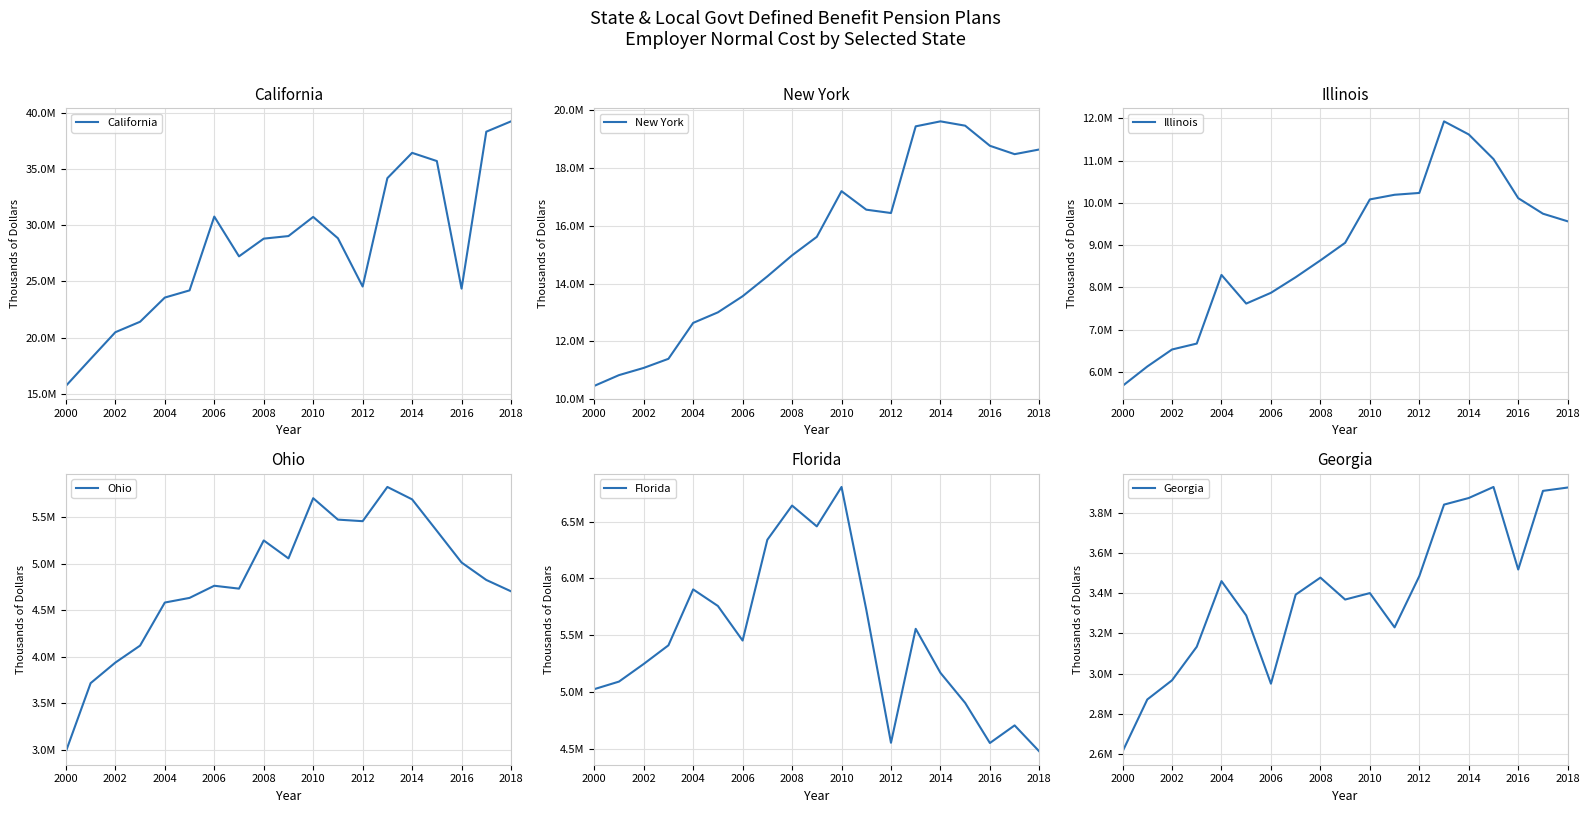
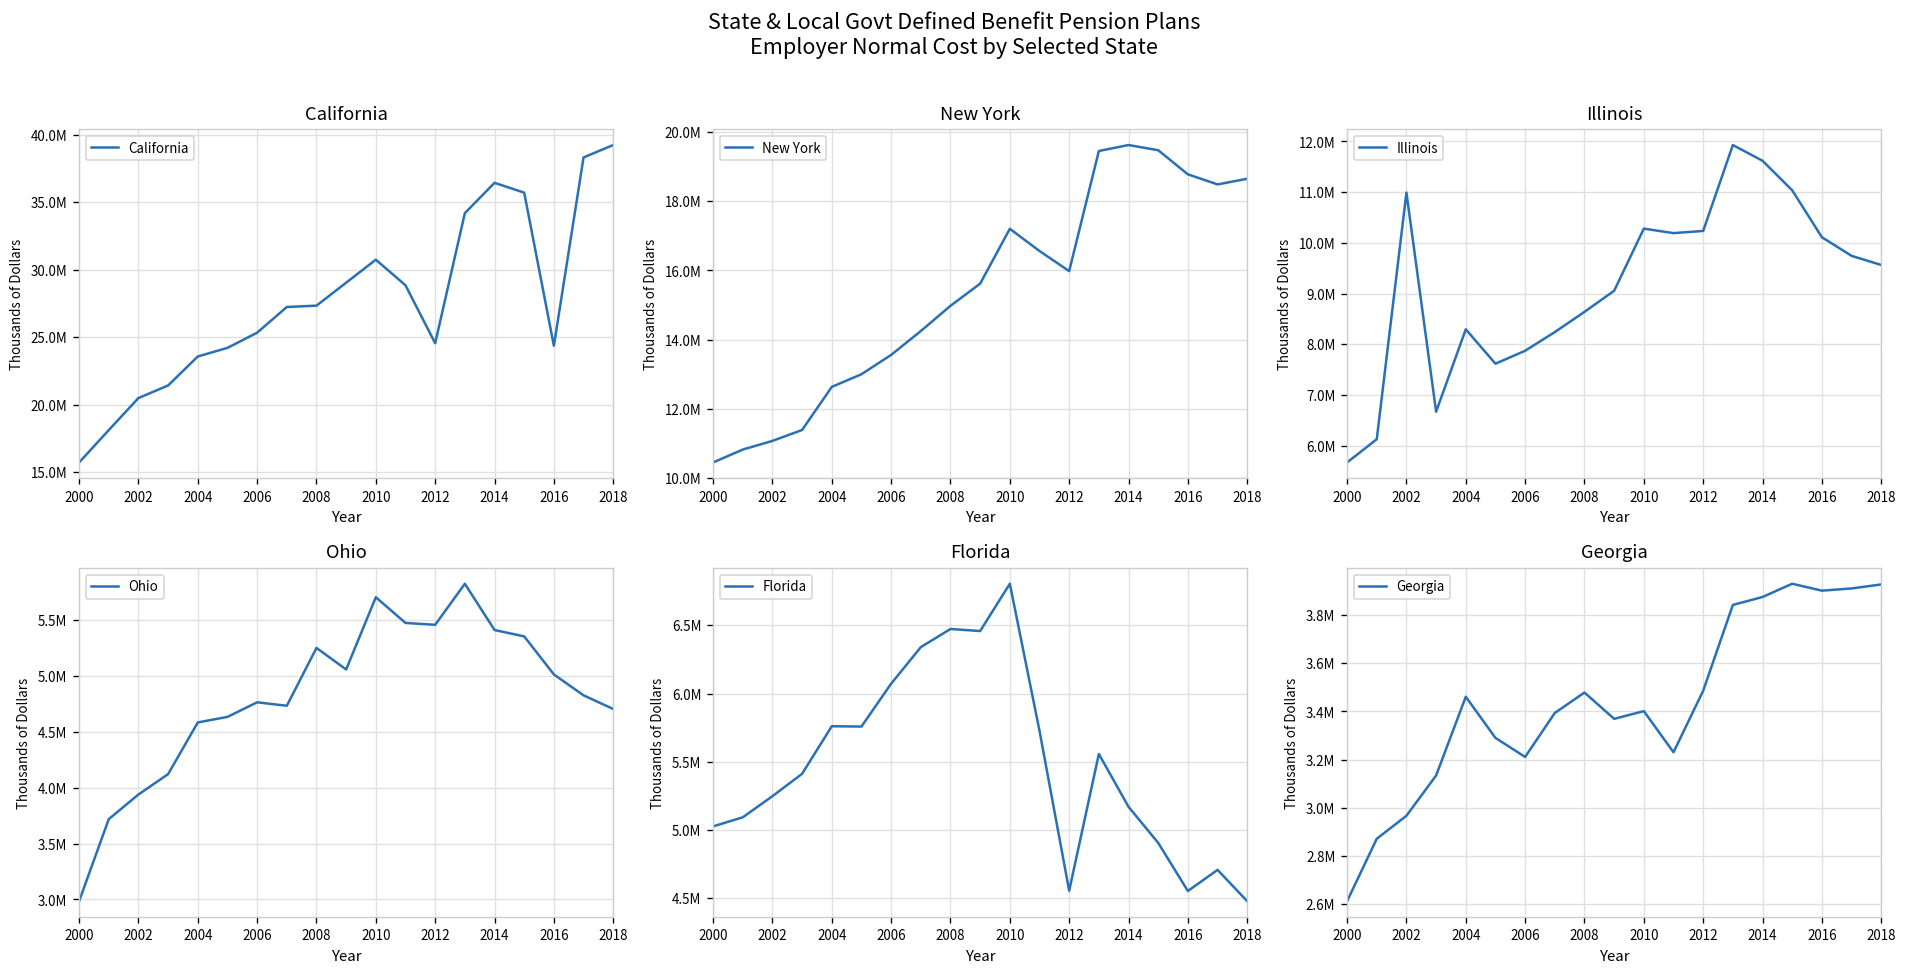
  {
    "California": {
      "2000": 15700000,
      "2002": 20500000,
      "2004": 23600000,
-     "2006": 30800000,
-     "2008": 28800000,
+     "2006": 25300000,
+     "2008": 27300000,
      "2010": 30700000,
      "2012": 24600000,
      "2014": 36500000,
      "2016": 24400000,
      "2018": 39300000
    },
    "New York": {
      "2000": 10500000,
      "2002": 11100000,
      "2004": 12600000,
      "2006": 13600000,
      "2008": 15000000,
      "2010": 17200000,
-     "2012": 16400000,
+     "2012": 16000000,
      "2014": 19600000,
      "2016": 18800000,
      "2018": 18600000
    },
    "Illinois": {
      "2000": 5700000,
-     "2002": 6500000,
+     "2002": 11000000,
      "2004": 8300000,
      "2006": 7900000,
      "2008": 8600000,
-     "2010": 10100000,
+     "2010": 10300000,
      "2012": 10200000,
      "2014": 11600000,
      "2016": 10100000,
      "2018": 9600000
    },
    "Ohio": {
      "2000": 3000000,
      "2002": 3900000,
      "2004": 4600000,
      "2006": 4800000,
      "2008": 5200000,
      "2010": 5700000,
      "2012": 5500000,
-     "2014": 5700000,
+     "2014": 5400000,
      "2016": 5000000,
      "2018": 4700000
    },
    "Florida": {
      "2000": 5030000,
      "2002": 5250000,
-     "2004": 5900000,
-     "2006": 5450000,
-     "2008": 6640000,
+     "2004": 5760000,
+     "2006": 6070000,
+     "2008": 6470000,
      "2010": 6810000,
      "2012": 4550000,
      "2014": 5170000,
      "2016": 4550000,
      "2018": 4480000
    },
    "Georgia": {
      "2000": 2610000,
      "2002": 2970000,
      "2004": 3460000,
-     "2006": 2950000,
+     "2006": 3210000,
      "2008": 3480000,
      "2010": 3400000,
      "2012": 3490000,
      "2014": 3880000,
-     "2016": 3520000,
+     "2016": 3900000,
      "2018": 3930000
    }
  }
